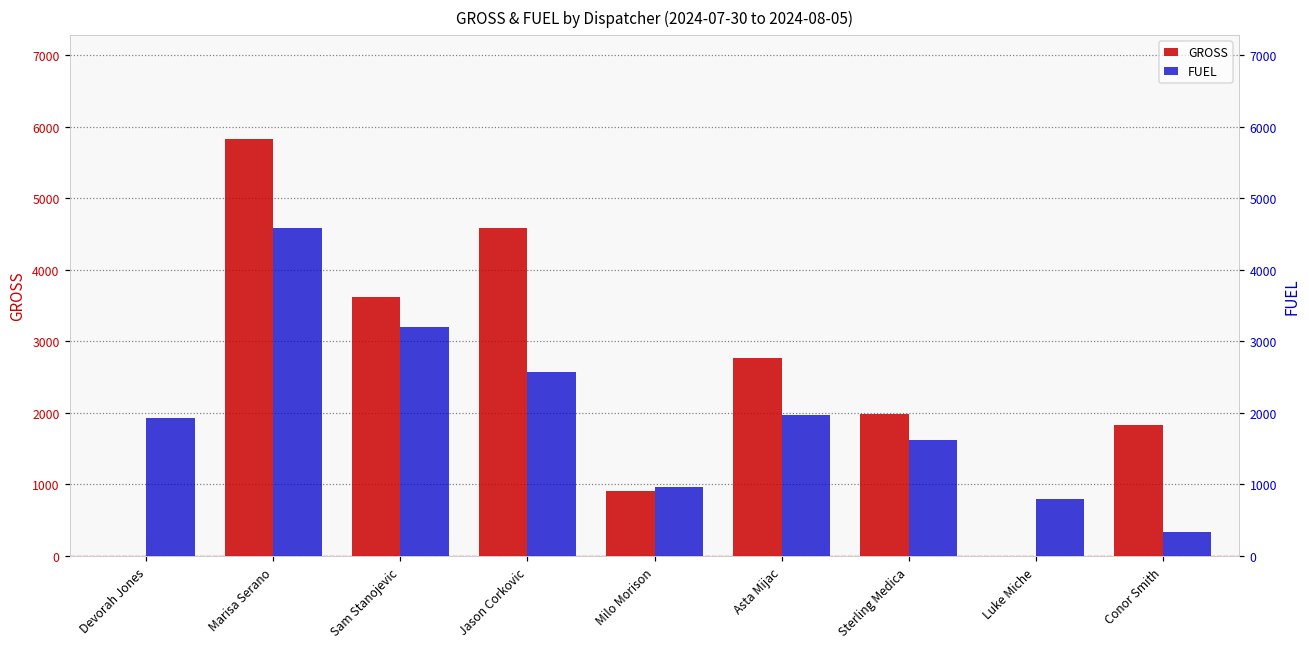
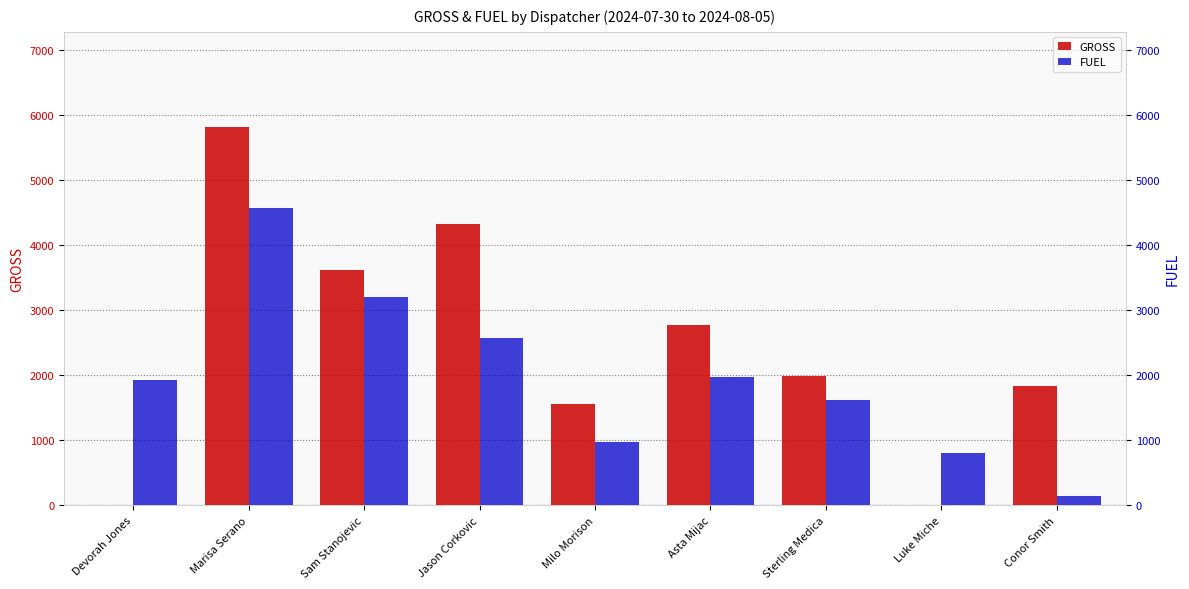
  {
    "GROSS": {
      "Devorah Jones": 0,
      "Marisa Serano": 5800,
      "Sam Stanojevic": 3600,
-     "Jason Corkovic": 4600,
-     "Milo Morison": 900,
+     "Jason Corkovic": 4300,
+     "Milo Morison": 1600,
      "Asta Mijac": 2800,
      "Sterling Medica": 2000,
      "Luke Miche": 0,
      "Conor Smith": 1800
    },
    "FUEL": {
      "Devorah Jones": 1900,
      "Marisa Serano": 4600,
      "Sam Stanojevic": 3200,
      "Jason Corkovic": 2600,
      "Milo Morison": 1000,
      "Asta Mijac": 2000,
      "Sterling Medica": 1600,
      "Luke Miche": 800,
-     "Conor Smith": 300
+     "Conor Smith": 100
    }
  }
